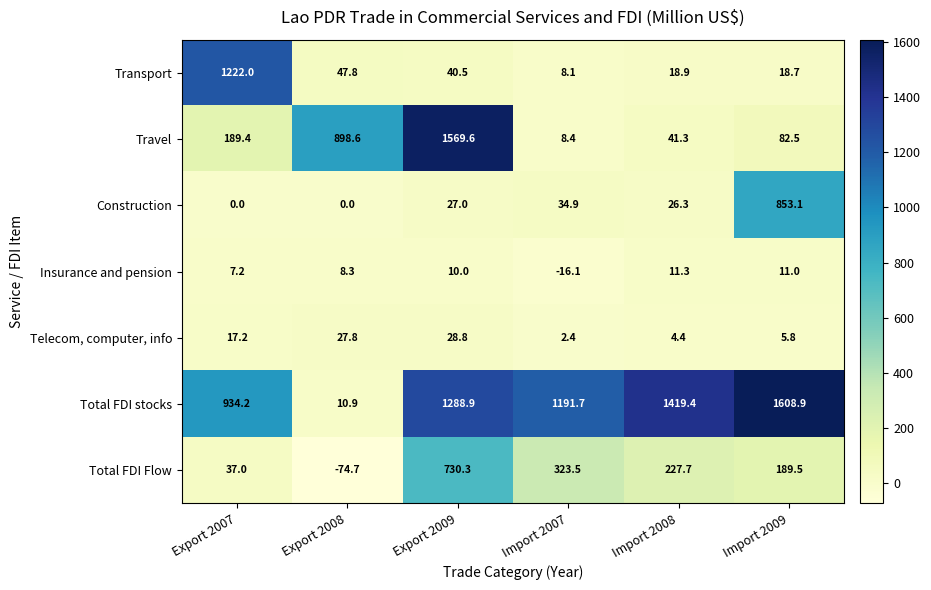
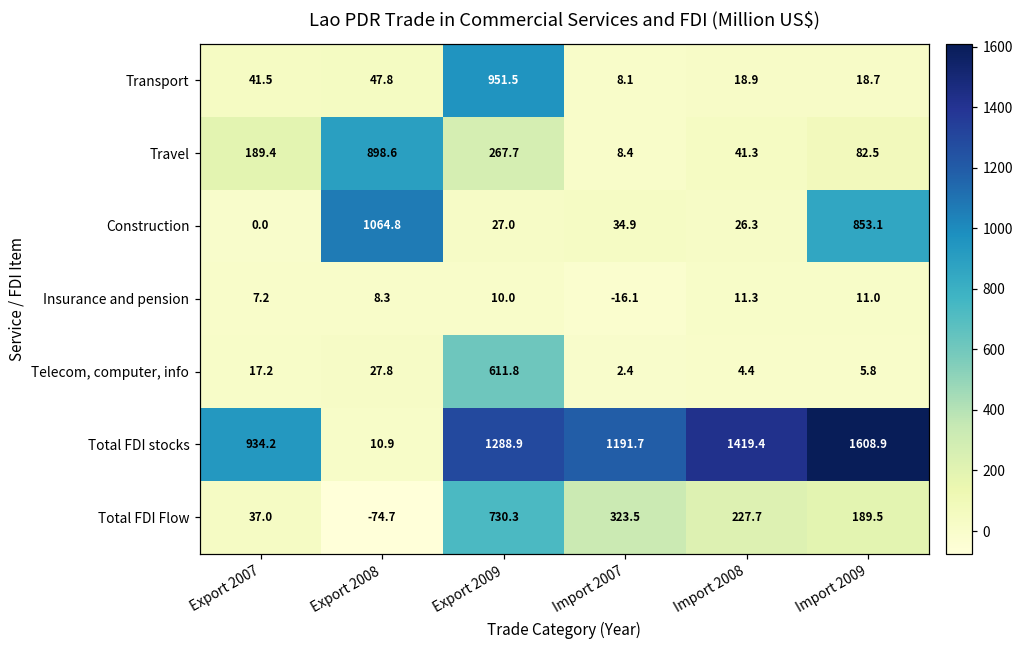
  {
    "Transport": {
-     "Export 2007": 1222.0,
+     "Export 2007": 41.5,
      "Export 2008": 47.8,
-     "Export 2009": 40.5,
+     "Export 2009": 951.5,
      "Import 2007": 8.1,
      "Import 2008": 18.9,
      "Import 2009": 18.7
    },
    "Travel": {
      "Export 2007": 189.4,
      "Export 2008": 898.6,
-     "Export 2009": 1569.6,
+     "Export 2009": 267.7,
      "Import 2007": 8.4,
      "Import 2008": 41.3,
      "Import 2009": 82.5
    },
    "Construction": {
      "Export 2007": 0.0,
-     "Export 2008": 0.0,
+     "Export 2008": 1064.8,
      "Export 2009": 27.0,
      "Import 2007": 34.9,
      "Import 2008": 26.3,
      "Import 2009": 853.1
    },
    "Insurance and pension": {
      "Export 2007": 7.2,
      "Export 2008": 8.3,
      "Export 2009": 10.0,
      "Import 2007": -16.1,
      "Import 2008": 11.3,
      "Import 2009": 11.0
    },
    "Telecom, computer, info": {
      "Export 2007": 17.2,
      "Export 2008": 27.8,
-     "Export 2009": 28.8,
+     "Export 2009": 611.8,
      "Import 2007": 2.4,
      "Import 2008": 4.4,
      "Import 2009": 5.8
    },
    "Total FDI stocks": {
      "Export 2007": 934.2,
      "Export 2008": 10.9,
      "Export 2009": 1288.9,
      "Import 2007": 1191.7,
      "Import 2008": 1419.4,
      "Import 2009": 1608.9
    },
    "Total FDI Flow": {
      "Export 2007": 37.0,
      "Export 2008": -74.7,
      "Export 2009": 730.3,
      "Import 2007": 323.5,
      "Import 2008": 227.7,
      "Import 2009": 189.5
    }
  }
